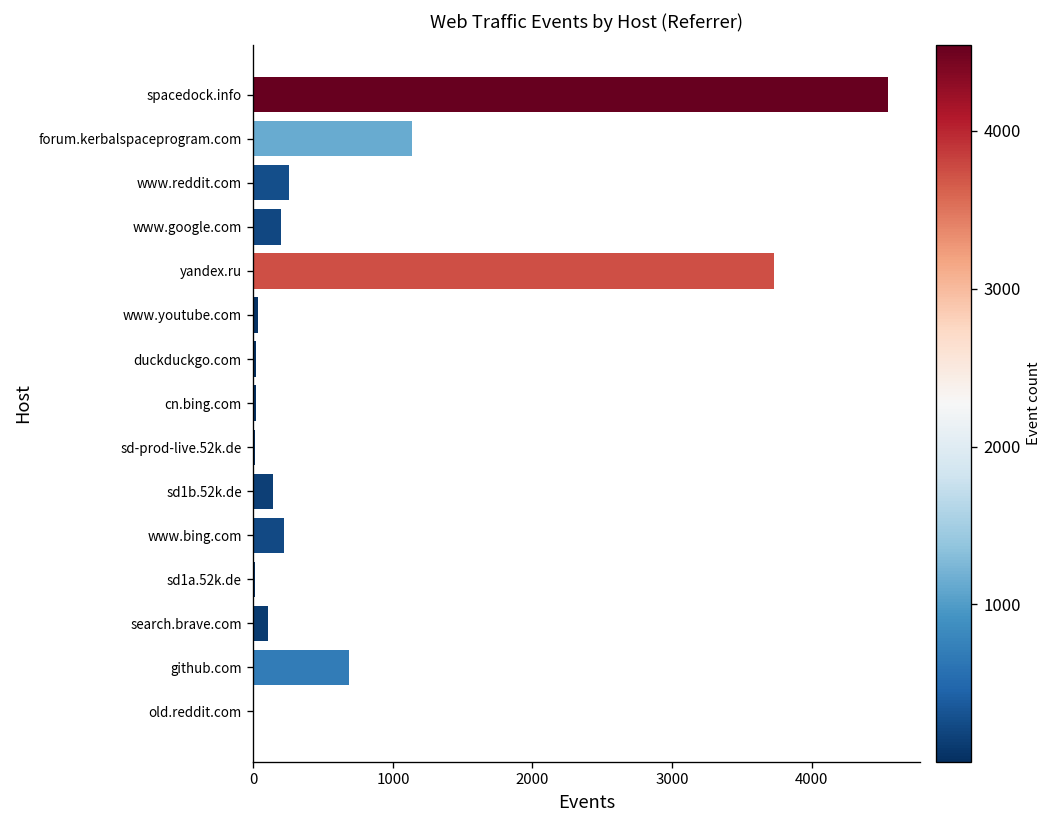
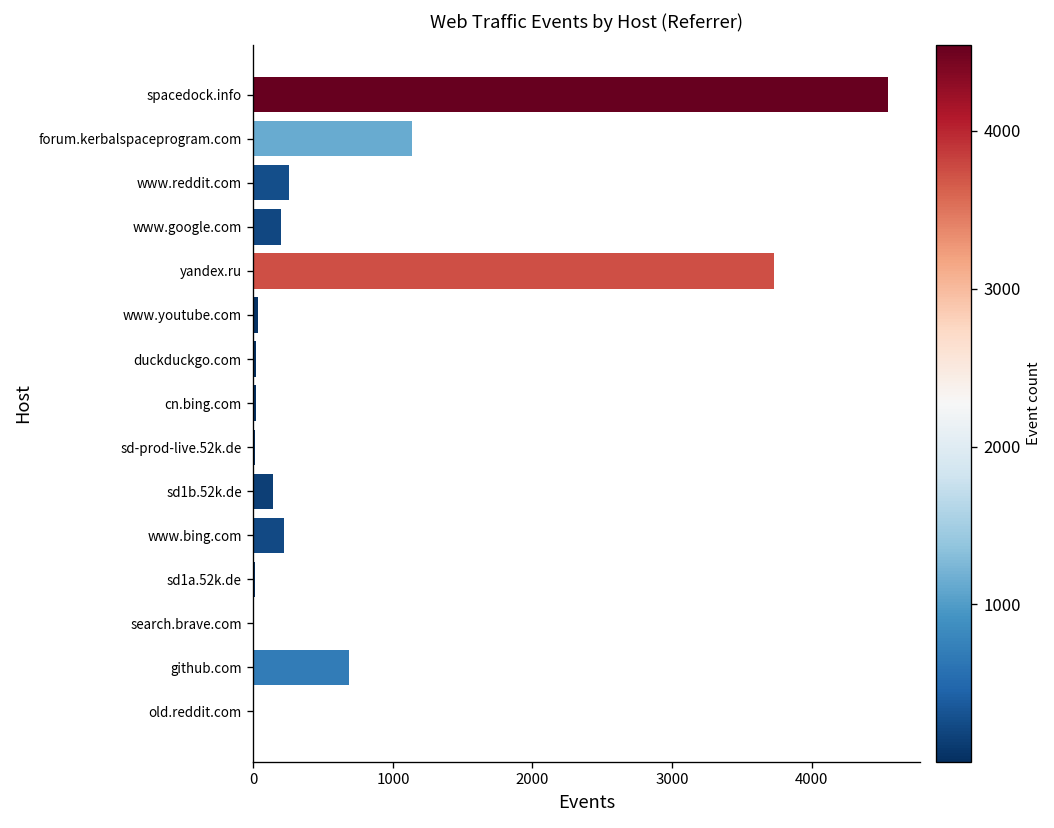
  {
    "spacedock.info": 4550,
    "forum.kerbalspaceprogram.com": 1130,
    "www.reddit.com": 260,
    "www.google.com": 200,
    "yandex.ru": 3730,
    "www.youtube.com": 30,
    "sd1b.52k.de": 140,
    "www.bing.com": 220,
-   "search.brave.com": 110,
+   "search.brave.com": 10,
    "github.com": 690
  }
